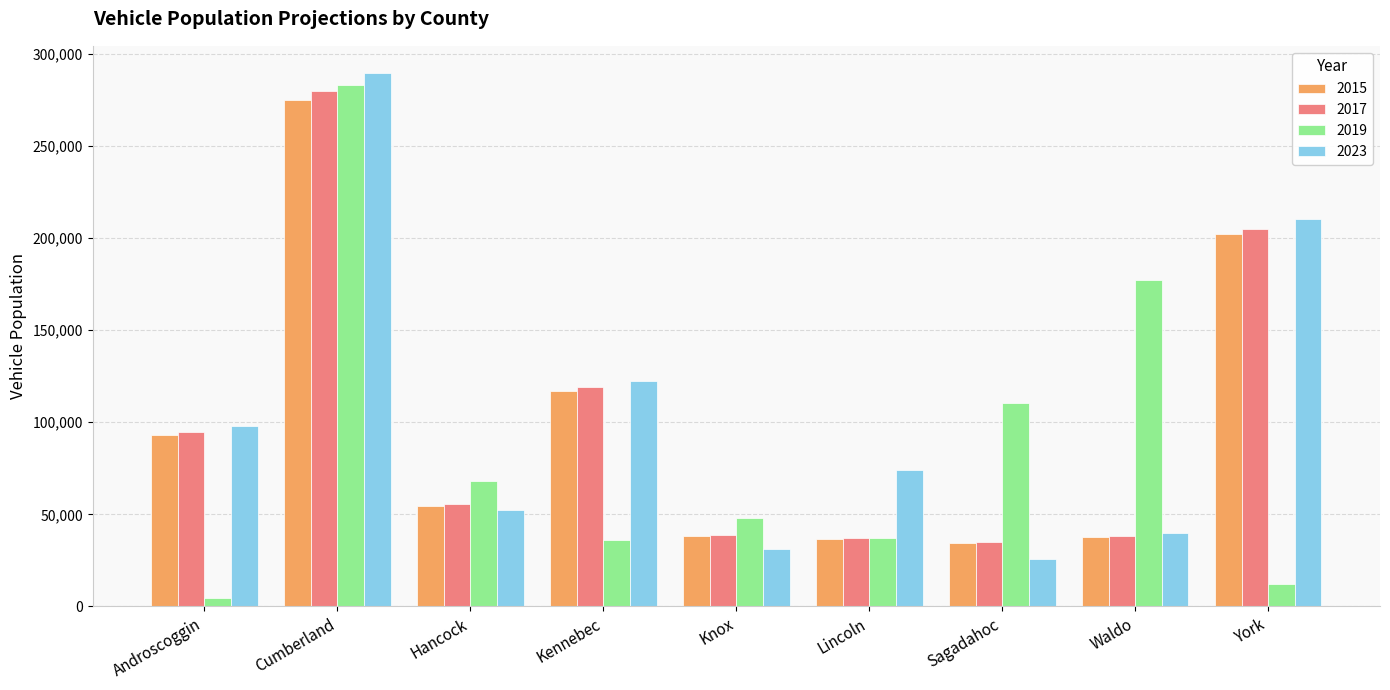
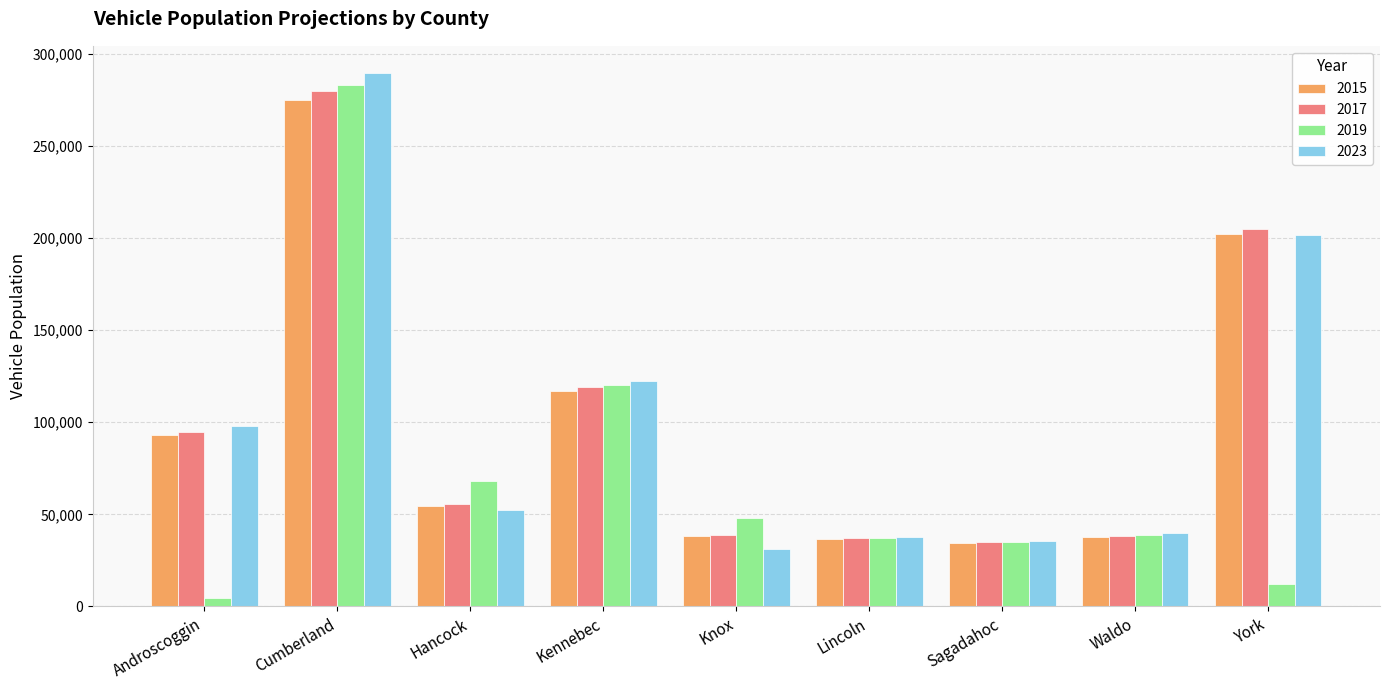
  {
    "2019": {
      "Androscoggin": "4,000",
      "Cumberland": "283,000",
      "Hancock": "68,000",
-     "Kennebec": "36,000",
+     "Kennebec": "120,000",
      "Knox": "48,000",
      "Lincoln": "37,000",
-     "Sagadahoc": "110,000",
-     "Waldo": "177,000",
+     "Sagadahoc": "35,000",
+     "Waldo": "39,000",
      "York": "12,000"
    },
    "2023": {
      "Androscoggin": "98,000",
      "Cumberland": "290,000",
      "Hancock": "52,000",
      "Kennebec": "123,000",
      "Knox": "31,000",
-     "Lincoln": "74,000",
-     "Sagadahoc": "26,000",
+     "Lincoln": "38,000",
+     "Sagadahoc": "36,000",
      "Waldo": "40,000",
-     "York": "210,000"
+     "York": "202,000"
    }
  }
